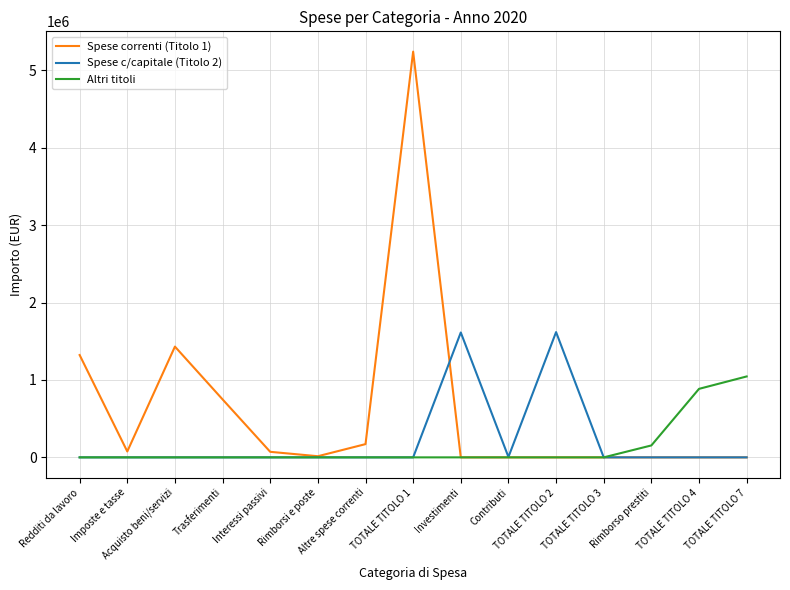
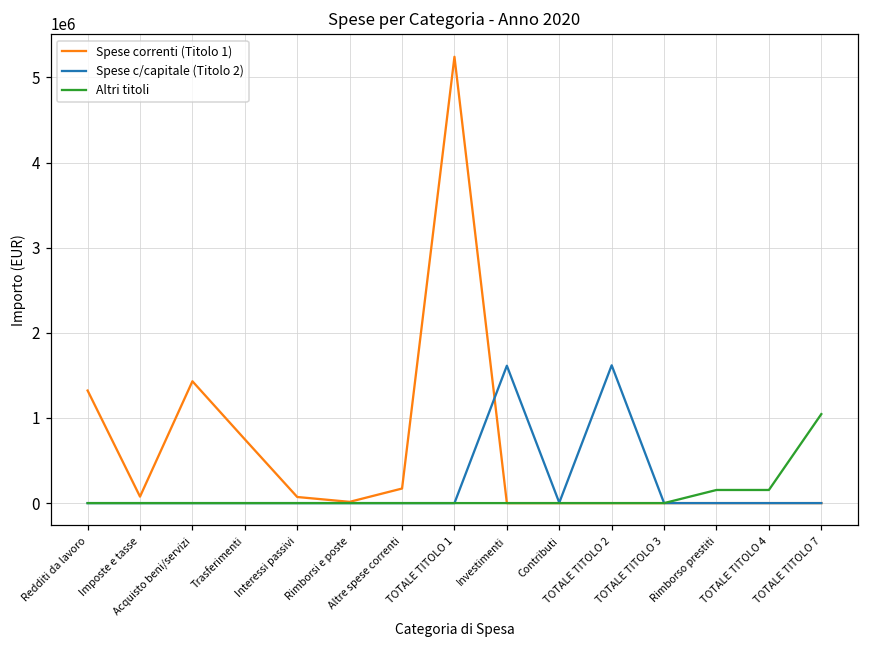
  {
    "Spese correnti (Titolo 1)": {
      "Redditi da lavoro": 1300000,
      "Imposte e tasse": 100000,
      "Acquisto beni/servizi": 1400000,
      "Trasferimenti": 700000,
      "Interessi passivi": 100000,
      "Altre spese correnti": 200000,
      "TOTALE TITOLO 1": 5200000
    },
    "Spese c/capitale (Titolo 2)": {
      "Investimenti": 1600000,
      "TOTALE TITOLO 2": 1600000
    },
    "Altri titoli": {
      "Rimborso prestiti": 200000,
-     "TOTALE TITOLO 4": 900000,
+     "TOTALE TITOLO 4": 200000,
      "TOTALE TITOLO 7": 1000000
    }
  }
